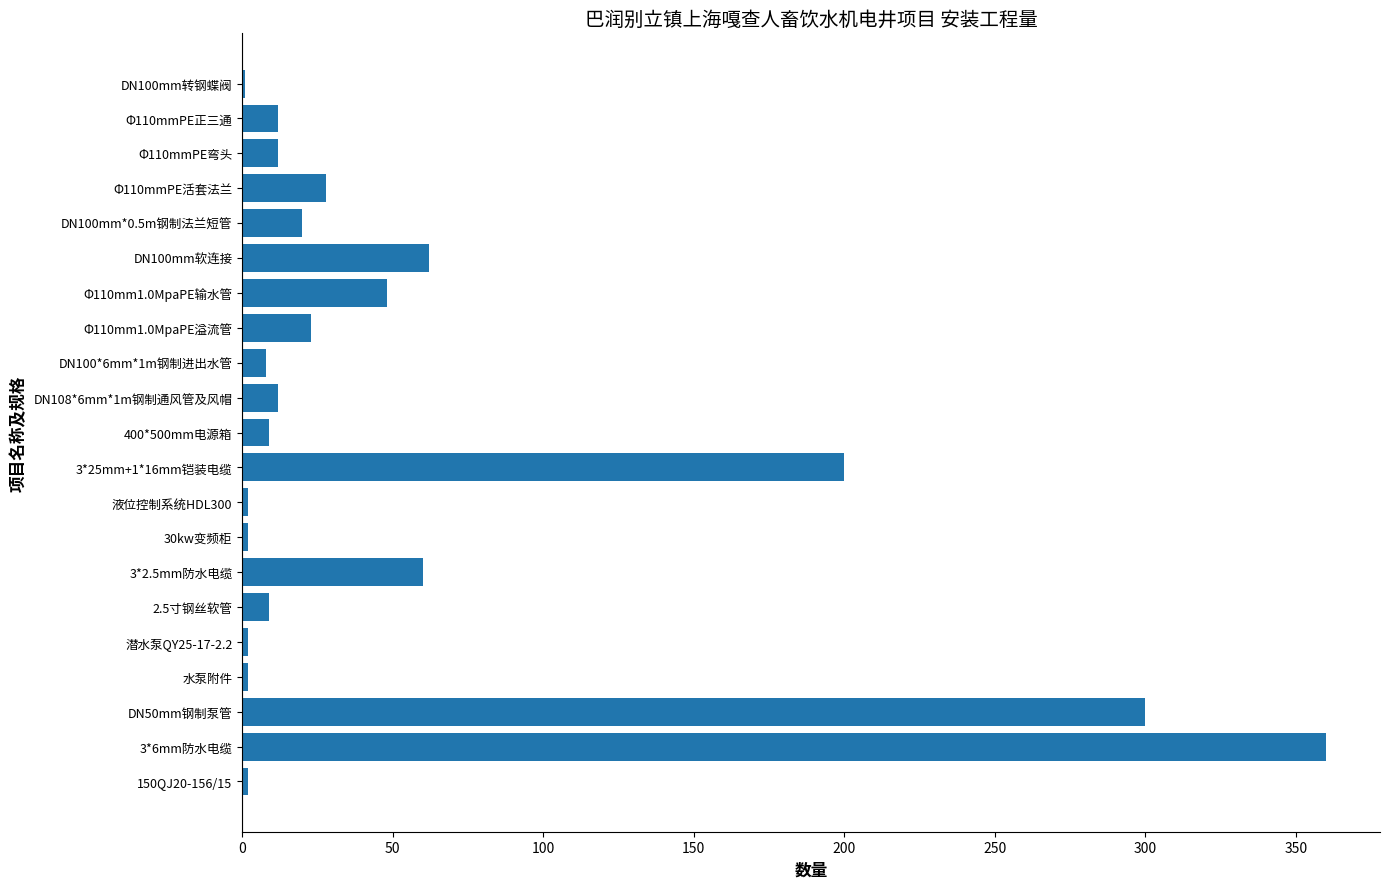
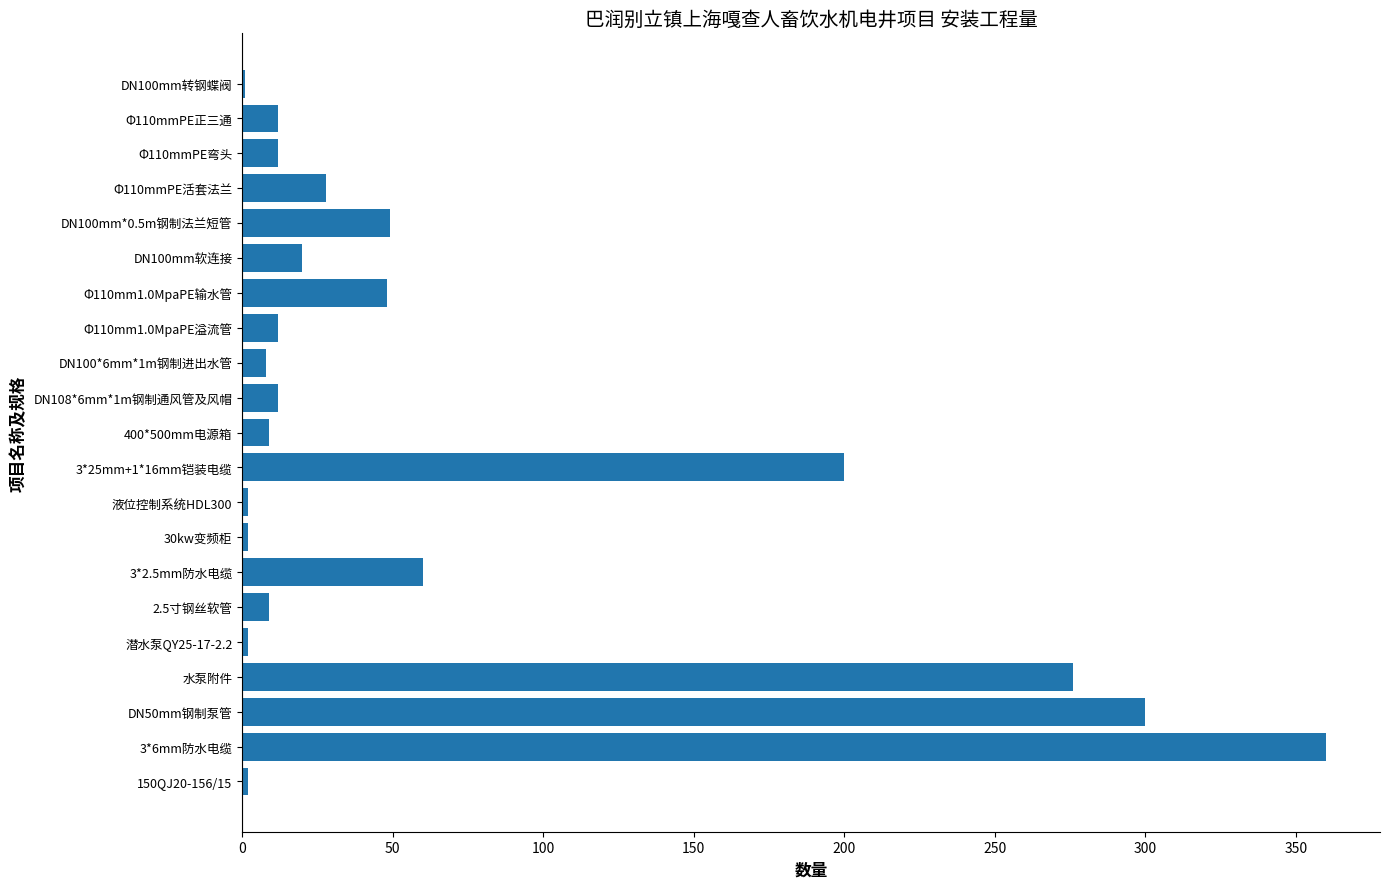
  {
    "DN100mm转钢蝶阀": 1,
    "Φ110mmPE正三通": 12,
    "Φ110mmPE弯头": 12,
    "Φ110mmPE活套法兰": 28,
-   "DN100mm*0.5m钢制法兰短管": 20,
-   "DN100mm软连接": 62,
+   "DN100mm*0.5m钢制法兰短管": 49,
+   "DN100mm软连接": 20,
    "Φ110mm1.0MpaPE输水管": 48,
-   "Φ110mm1.0MpaPE溢流管": 23,
+   "Φ110mm1.0MpaPE溢流管": 12,
    "DN100*6mm*1m钢制进出水管": 8,
    "DN108*6mm*1m钢制通风管及风帽": 12,
    "400*500mm电源箱": 9,
    "3*25mm+1*16mm铠装电缆": 200,
    "液位控制系统HDL300": 2,
    "30kw变频柜": 2,
    "3*2.5mm防水电缆": 60,
    "2.5寸钢丝软管": 9,
    "潜水泵QY25-17-2.2": 2,
-   "水泵附件": 2,
+   "水泵附件": 276,
    "DN50mm钢制泵管": 300,
    "3*6mm防水电缆": 360,
    "150QJ20-156/15": 2
  }
